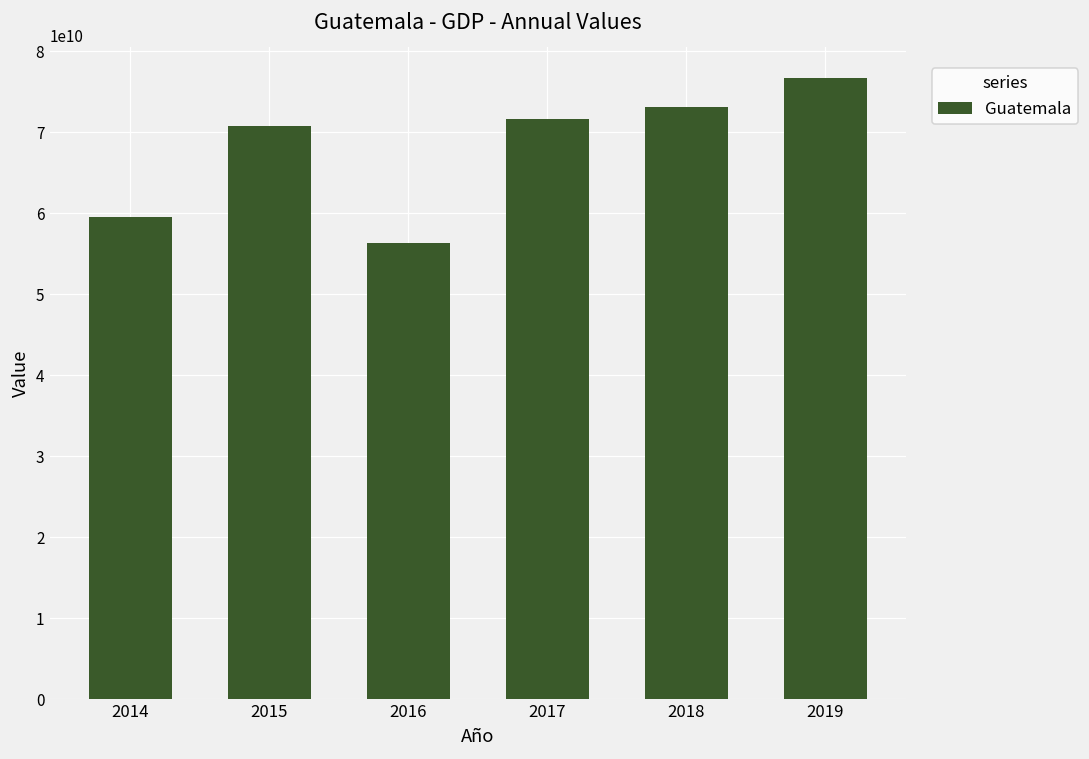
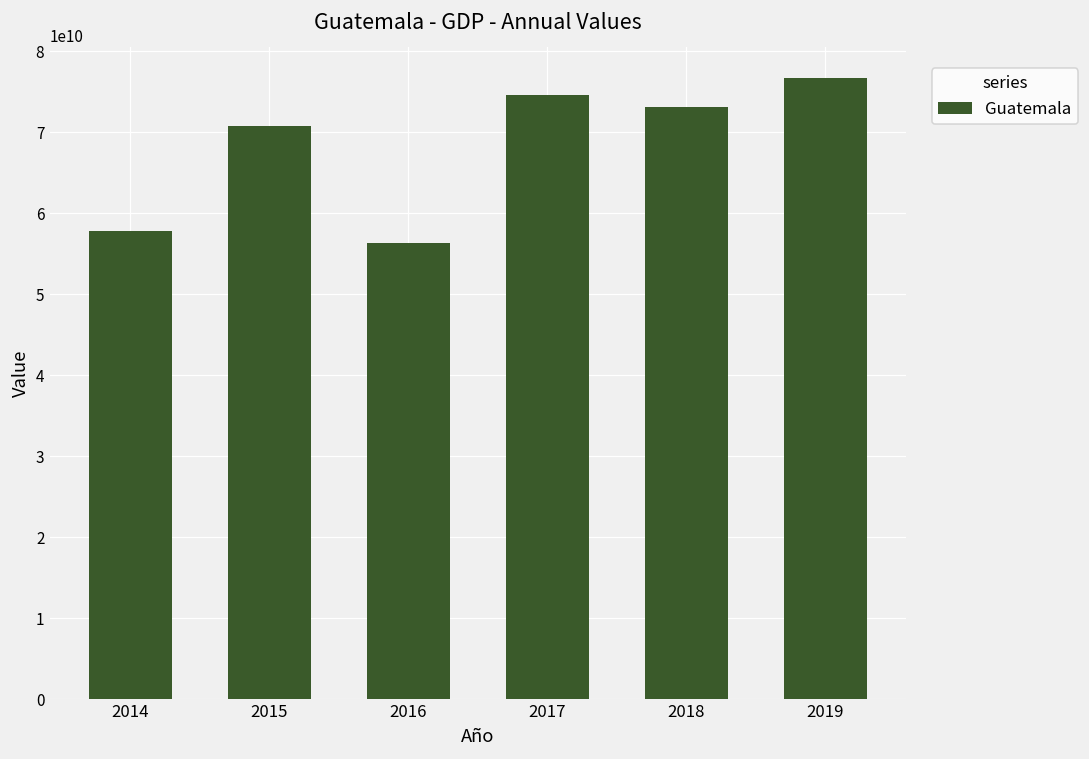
  {
-   "2014": 60000000000,
+   "2014": 58000000000,
    "2015": 71000000000,
    "2016": 56000000000,
-   "2017": 72000000000,
+   "2017": 75000000000,
    "2018": 73000000000,
    "2019": 77000000000
  }
